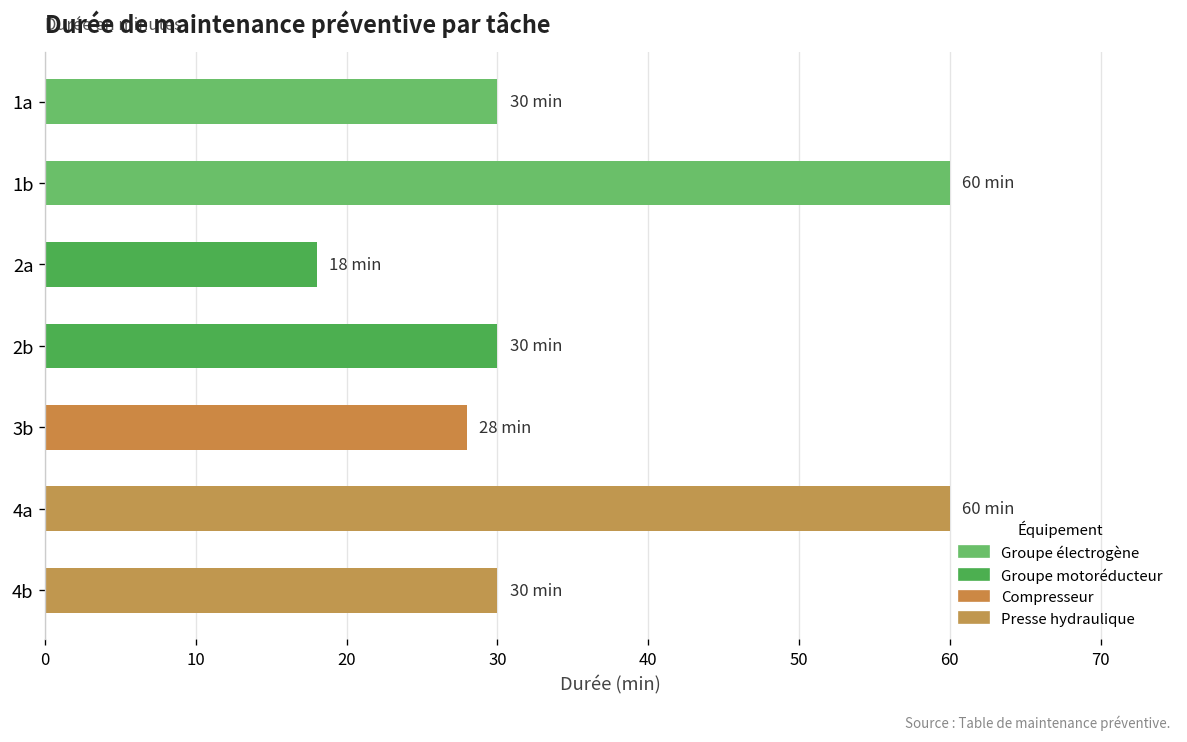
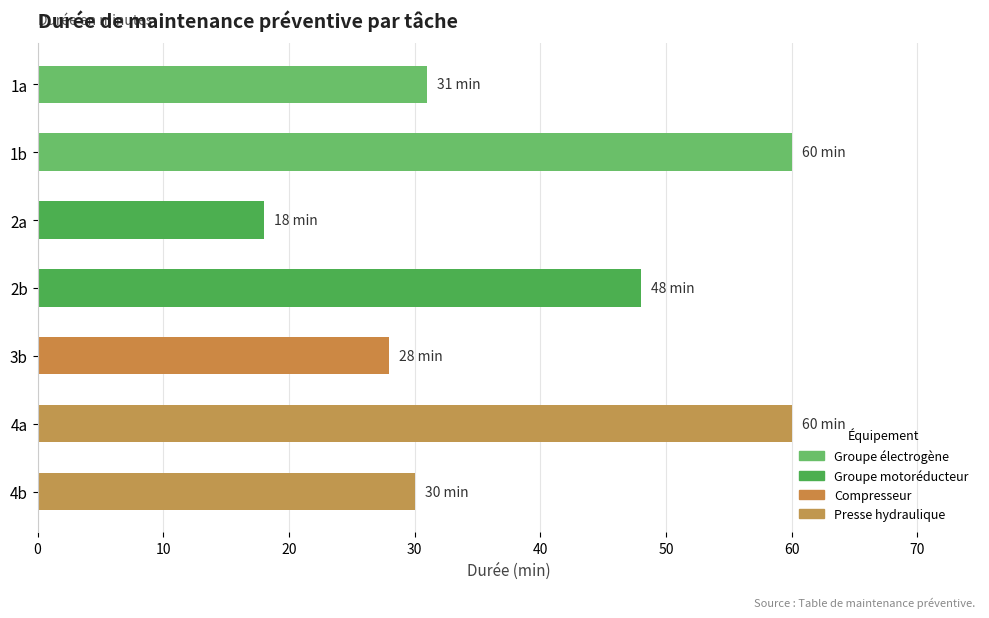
  {
-   "1a": 30,
+   "1a": 31,
    "1b": 60,
    "2a": 18,
-   "2b": 30,
+   "2b": 48,
    "3b": 28,
    "4a": 60,
    "4b": 30
  }
